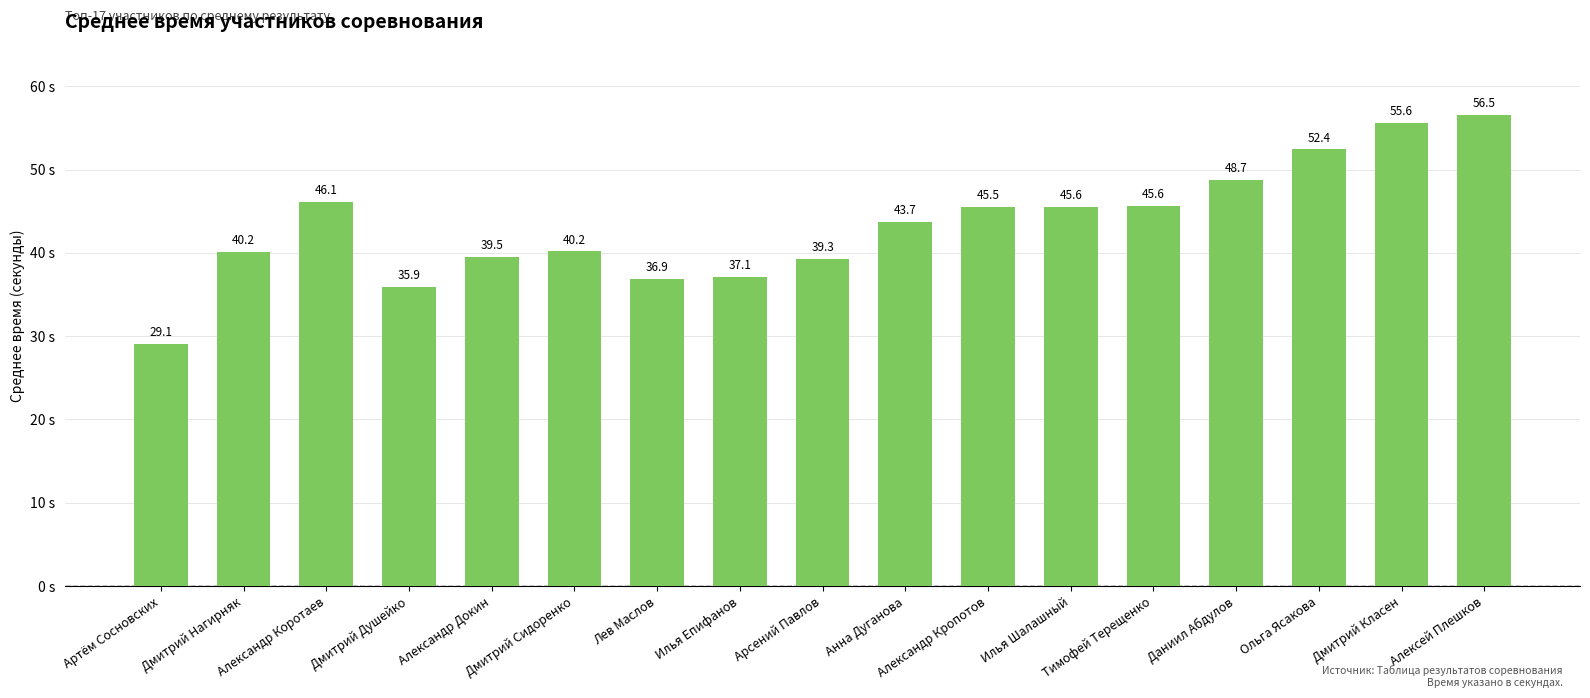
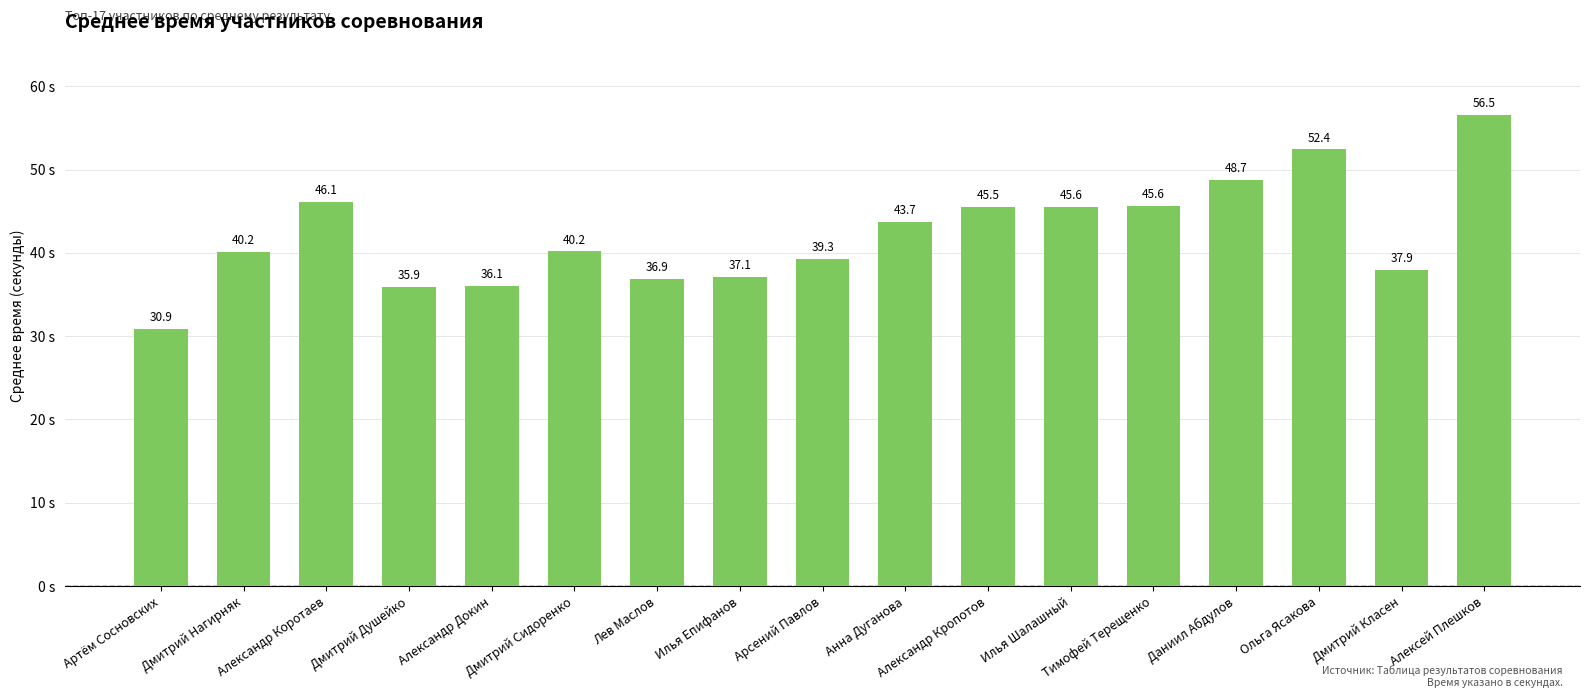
  {
-   "Артём Сосновских": 29.1,
+   "Артём Сосновских": 30.9,
    "Дмитрий Нагирняк": 40.2,
    "Александр Коротаев": 46.1,
    "Дмитрий Душейко": 35.9,
-   "Александр Докин": 39.5,
+   "Александр Докин": 36.1,
    "Дмитрий Сидоренко": 40.2,
    "Лев Маслов": 36.9,
    "Илья Епифанов": 37.1,
    "Арсений Павлов": 39.3,
    "Анна Дуганова": 43.7,
    "Александр Кропотов": 45.5,
    "Илья Шалашный": 45.6,
    "Тимофей Терещенко": 45.6,
    "Даниил Абдулов": 48.7,
    "Ольга Ясакова": 52.4,
-   "Дмитрий Класен": 55.6,
+   "Дмитрий Класен": 37.9,
    "Алексей Плешков": 56.5
  }
